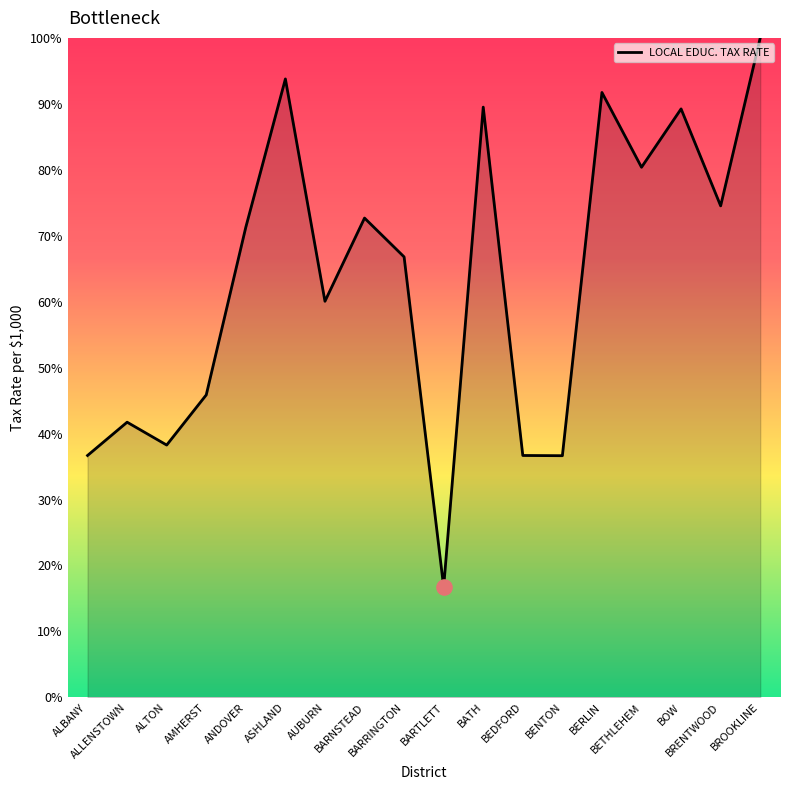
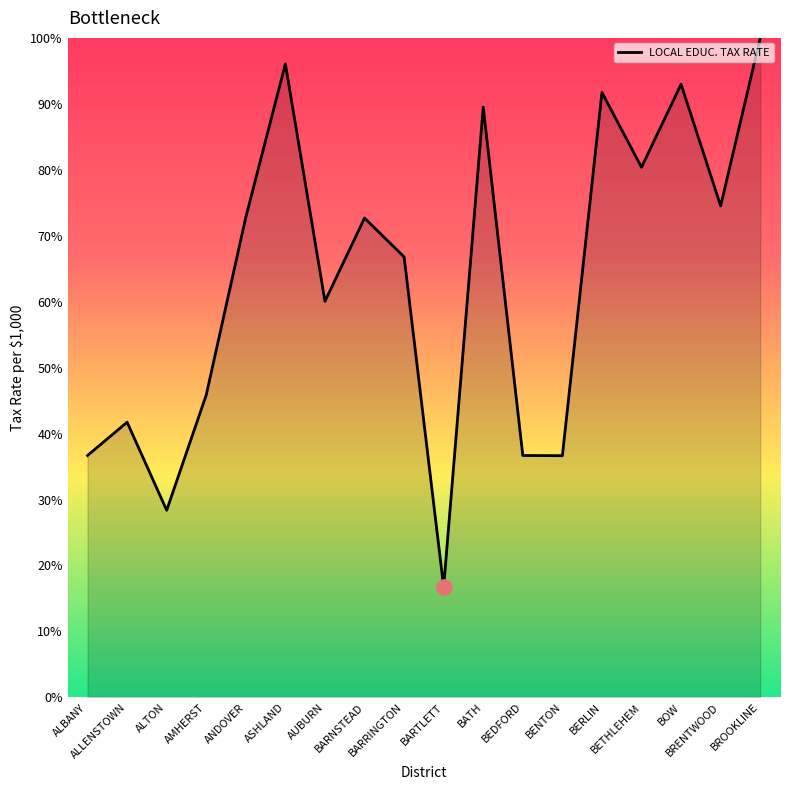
  {
    "LOCAL EDUC. TAX RATE": {
      "ALBANY": "37%",
      "ALLENSTOWN": "42%",
-     "ALTON": "38%",
+     "ALTON": "28%",
      "AMHERST": "46%",
-     "ANDOVER": "71%",
-     "ASHLAND": "94%",
+     "ANDOVER": "73%",
+     "ASHLAND": "96%",
      "AUBURN": "60%",
      "BARNSTEAD": "73%",
      "BARRINGTON": "67%",
      "BATH": "90%",
      "BEDFORD": "37%",
      "BENTON": "37%",
      "BERLIN": "92%",
      "BETHLEHEM": "80%",
-     "BOW": "89%",
+     "BOW": "93%",
      "BRENTWOOD": "75%",
      "BROOKLINE": "100%"
    }
  }
